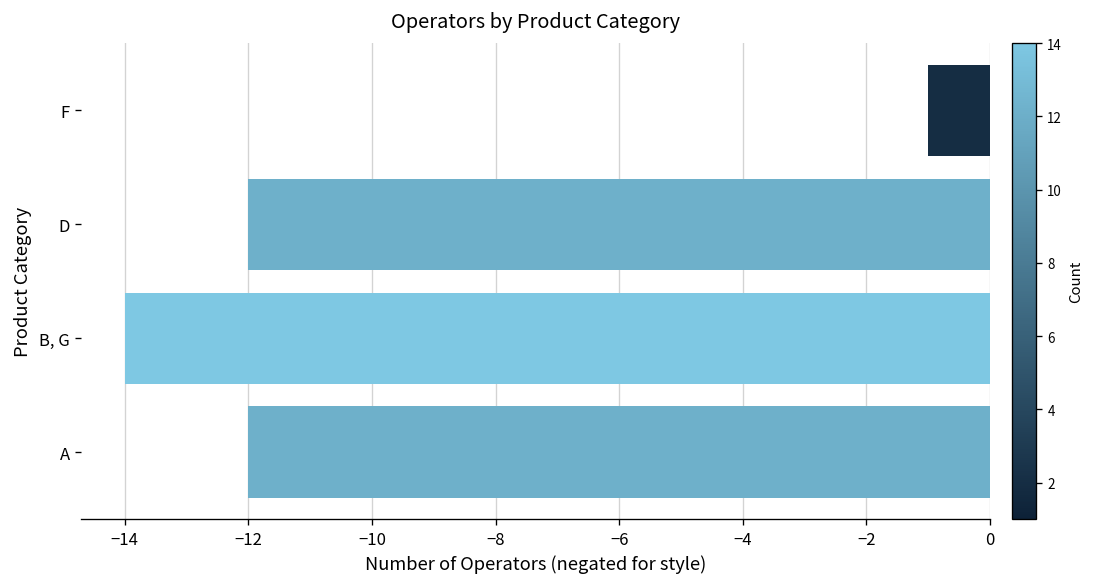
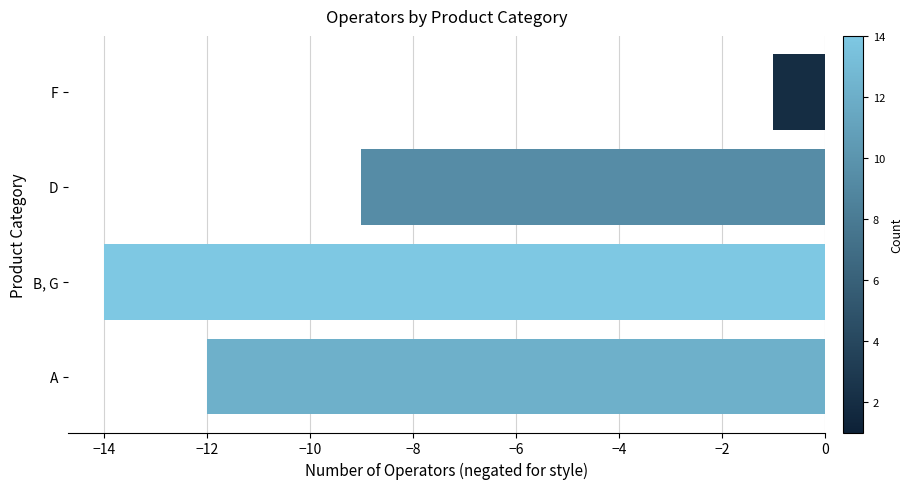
  {
    "F": -1.0,
-   "D": -12.0,
+   "D": -9.0,
    "B, G": -14.0,
    "A": -12.0
  }
